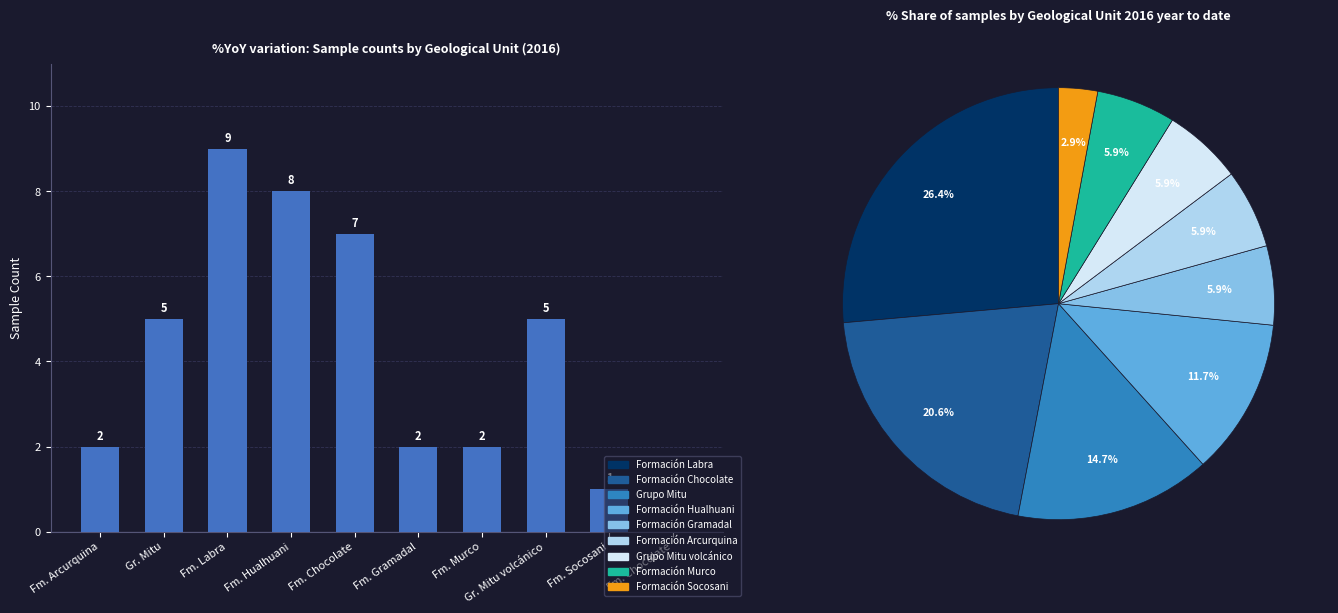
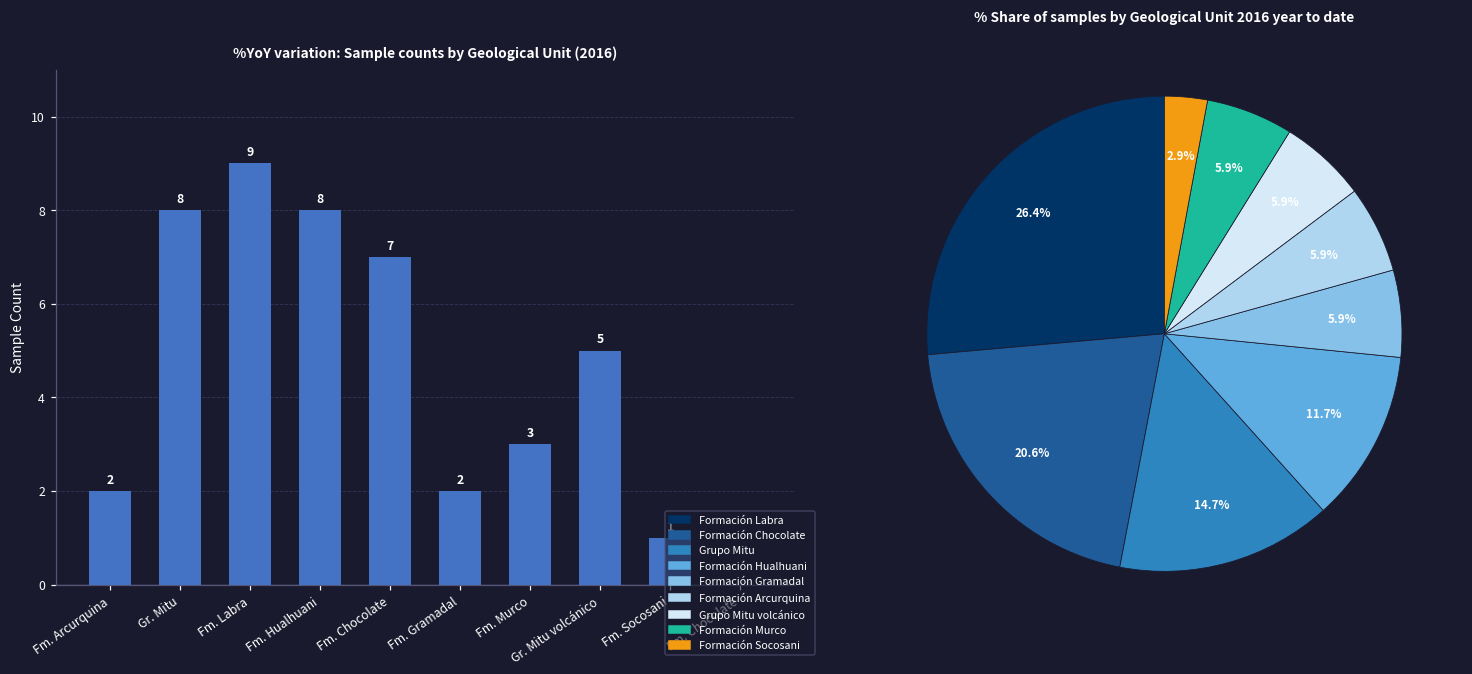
  {
    "%YoY variation: Sample counts by Geological Unit (2016)": {
      "Fm. Arcurquina": 2,
-     "Gr. Mitu": 5,
+     "Gr. Mitu": 8,
      "Fm. Labra": 9,
      "Fm. Hualhuani": 8,
      "Fm. Gramadal": 2,
-     "Fm. Murco": 2,
+     "Fm. Murco": 3,
      "Gr. Mitu volcánico": 5
    }
  }
